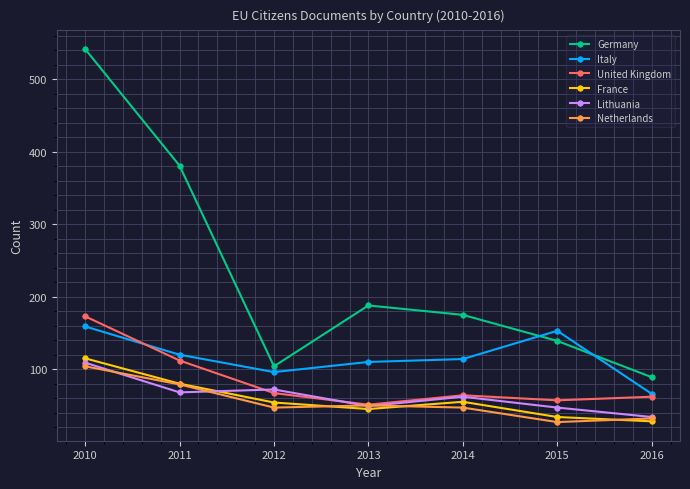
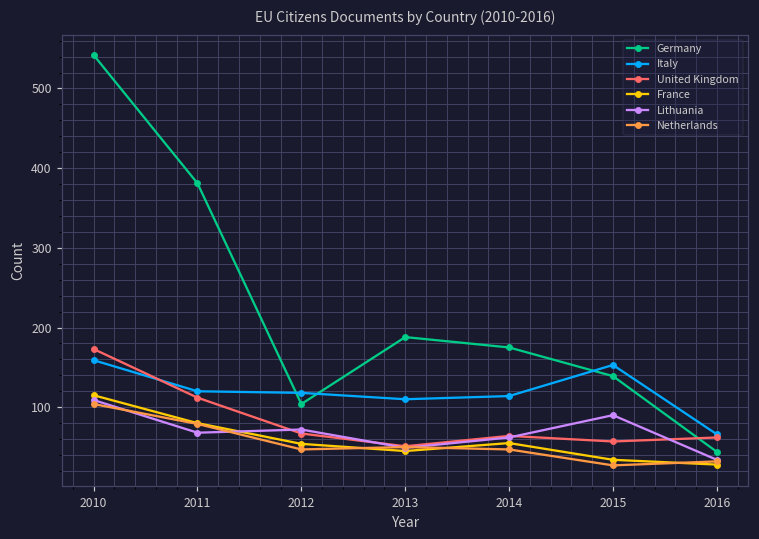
  {
    "Germany": {
      "2010": 540,
      "2011": 380,
      "2012": 100,
      "2013": 190,
      "2014": 180,
      "2015": 140,
-     "2016": 90
+     "2016": 40
    },
    "Italy": {
      "2010": 160,
      "2011": 120,
-     "2012": 100,
+     "2012": 120,
      "2013": 110,
      "2014": 110,
      "2015": 150,
      "2016": 70
    },
    "United Kingdom": {
      "2010": 170,
      "2011": 110,
      "2012": 70,
      "2015": 60,
      "2016": 60
    },
    "France": {
      "2010": 120,
      "2012": 50,
      "2013": 50,
      "2014": 60,
      "2015": 30,
      "2016": 30
    },
    "Lithuania": {
      "2010": 110,
      "2011": 70,
      "2012": 70,
-     "2015": 50
+     "2015": 90
    },
    "Netherlands": {
      "2010": 100,
      "2012": 50,
      "2014": 50,
      "2015": 30
    }
  }
